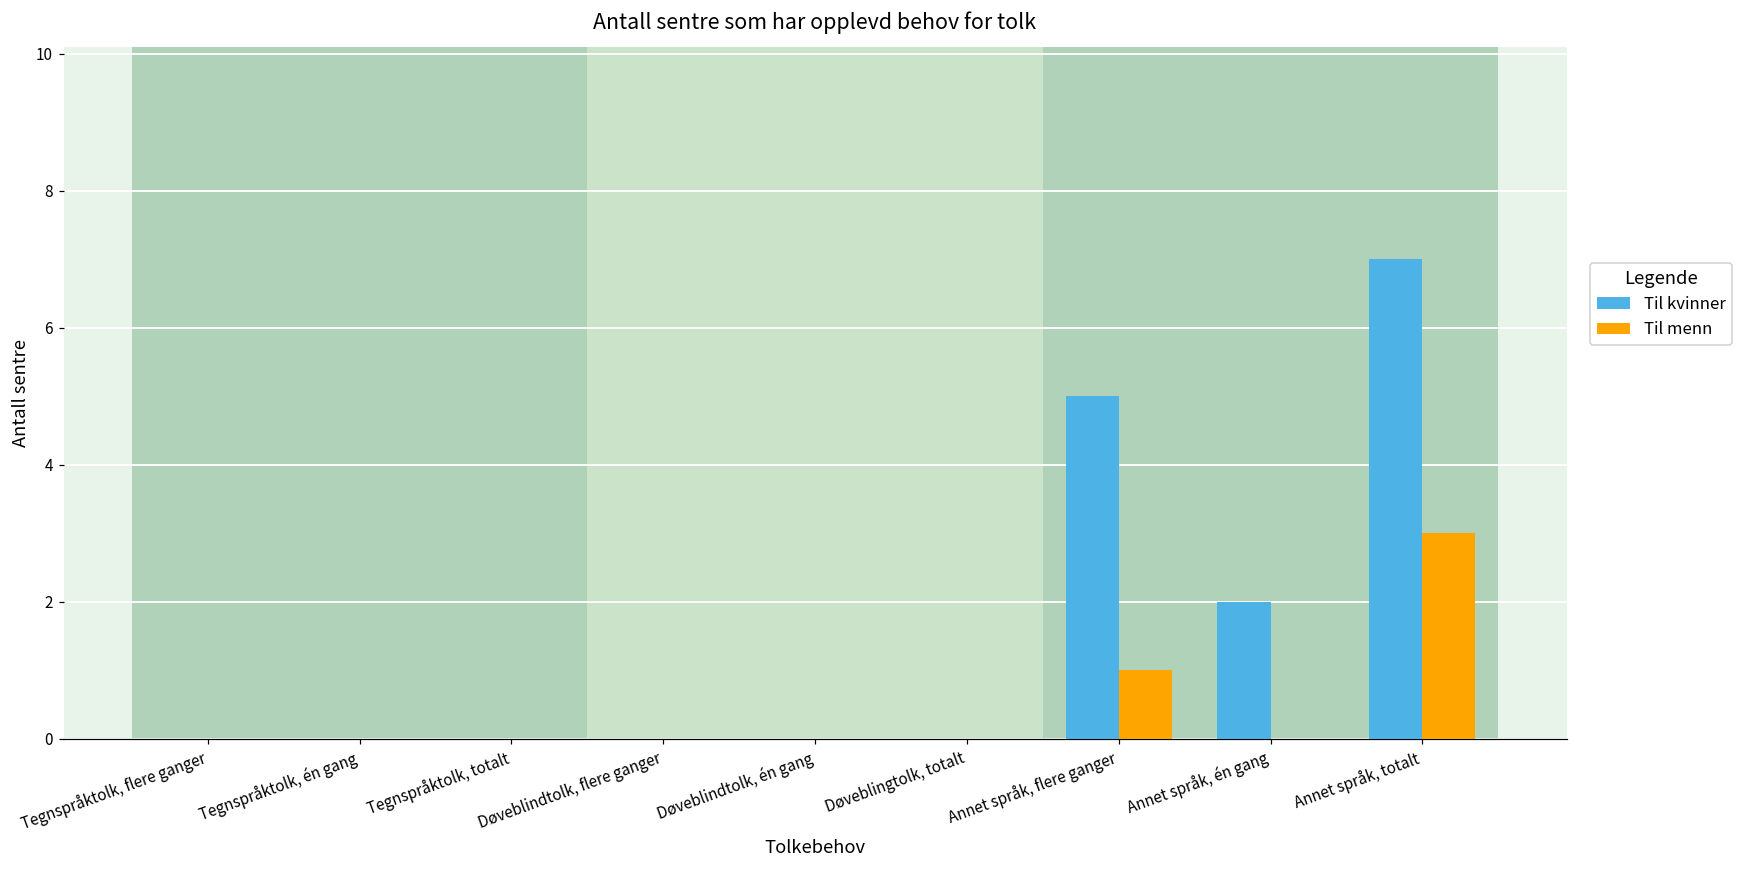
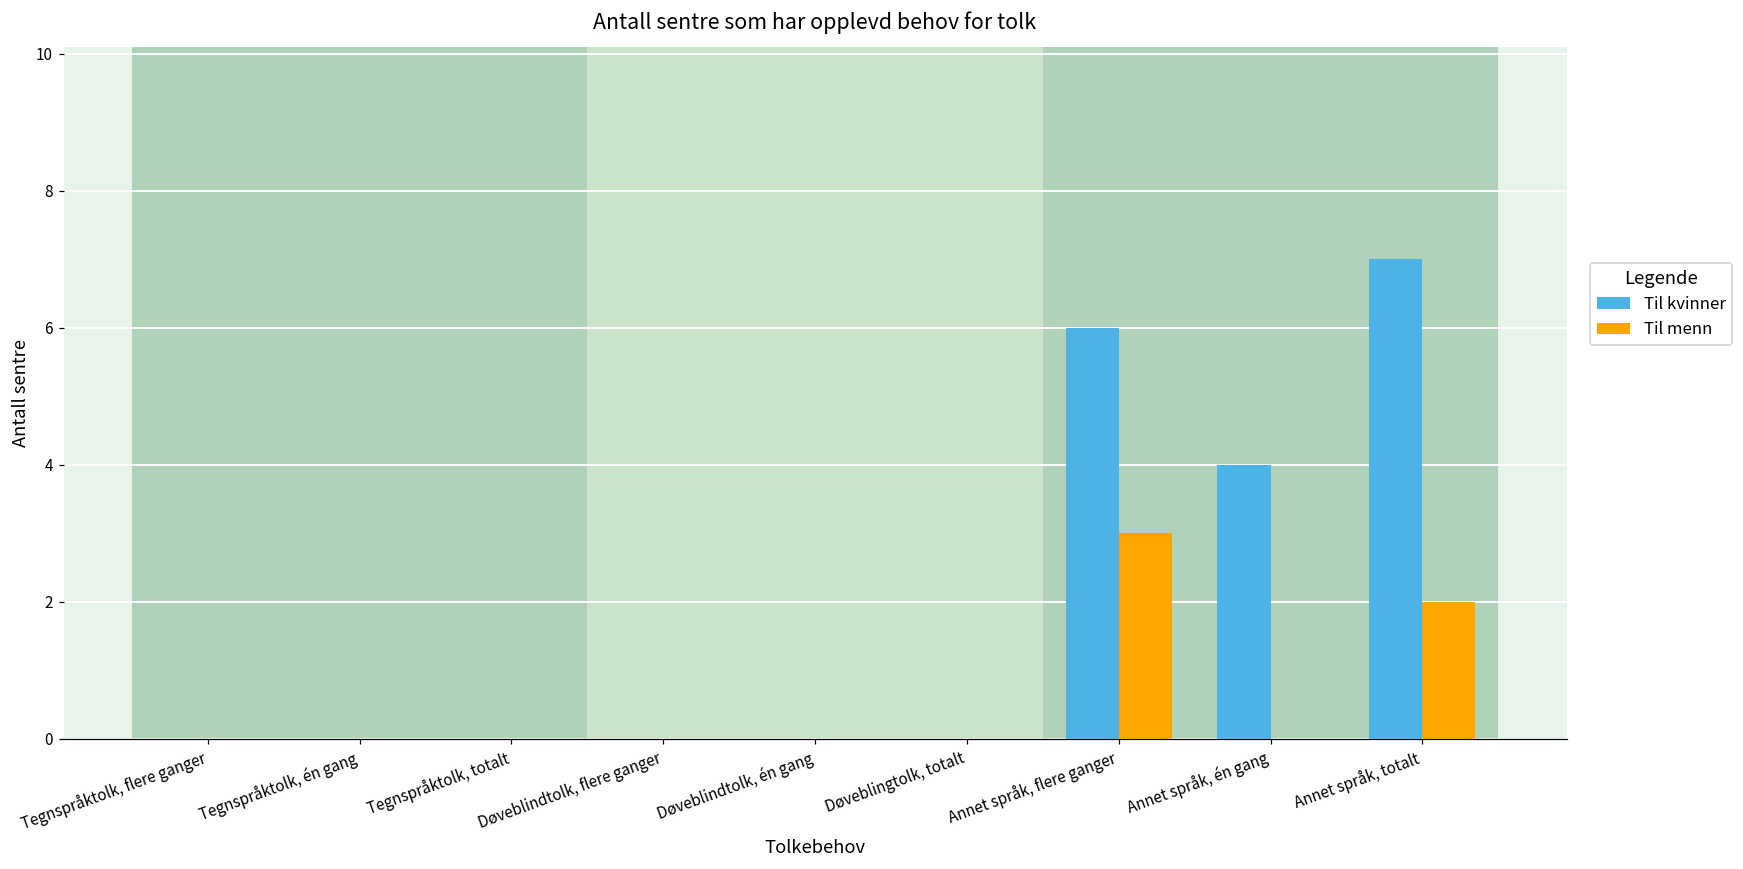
  {
    "Til kvinner": {
      "Tegnspråktolk, flere ganger": 0,
      "Tegnspråktolk, én gang": 0,
      "Tegnspråktolk, totalt": 0,
      "Døveblindtolk, flere ganger": 0,
      "Døveblindtolk, én gang": 0,
      "Døveblingtolk, totalt": 0,
-     "Annet språk, flere ganger": 5,
-     "Annet språk, én gang": 2,
+     "Annet språk, flere ganger": 6,
+     "Annet språk, én gang": 4,
      "Annet språk, totalt": 7
    },
    "Til menn": {
      "Tegnspråktolk, flere ganger": 0,
      "Tegnspråktolk, én gang": 0,
      "Tegnspråktolk, totalt": 0,
      "Døveblindtolk, flere ganger": 0,
      "Døveblindtolk, én gang": 0,
      "Døveblingtolk, totalt": 0,
-     "Annet språk, flere ganger": 1,
+     "Annet språk, flere ganger": 3,
      "Annet språk, én gang": 0,
-     "Annet språk, totalt": 3
+     "Annet språk, totalt": 2
    }
  }
